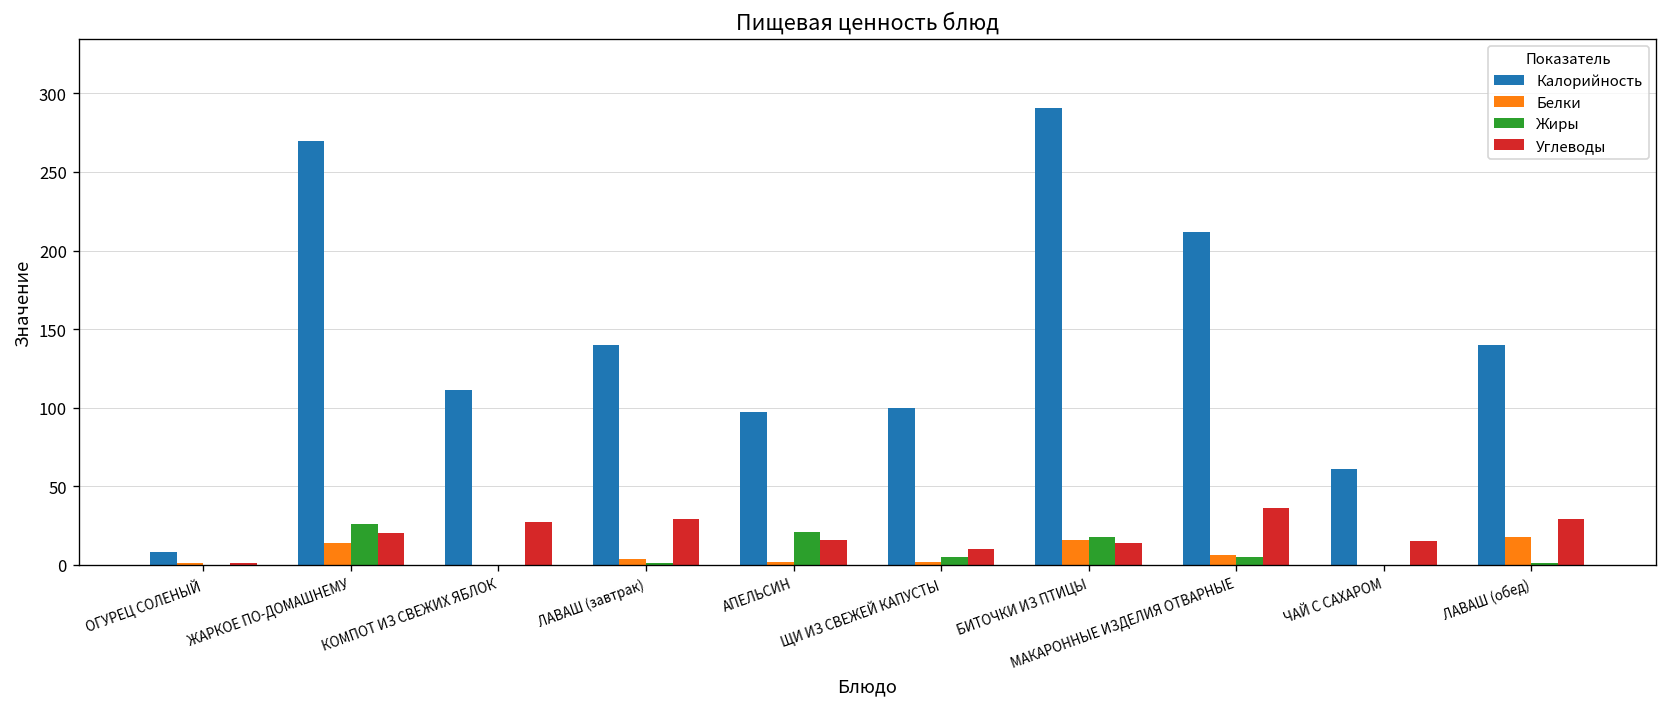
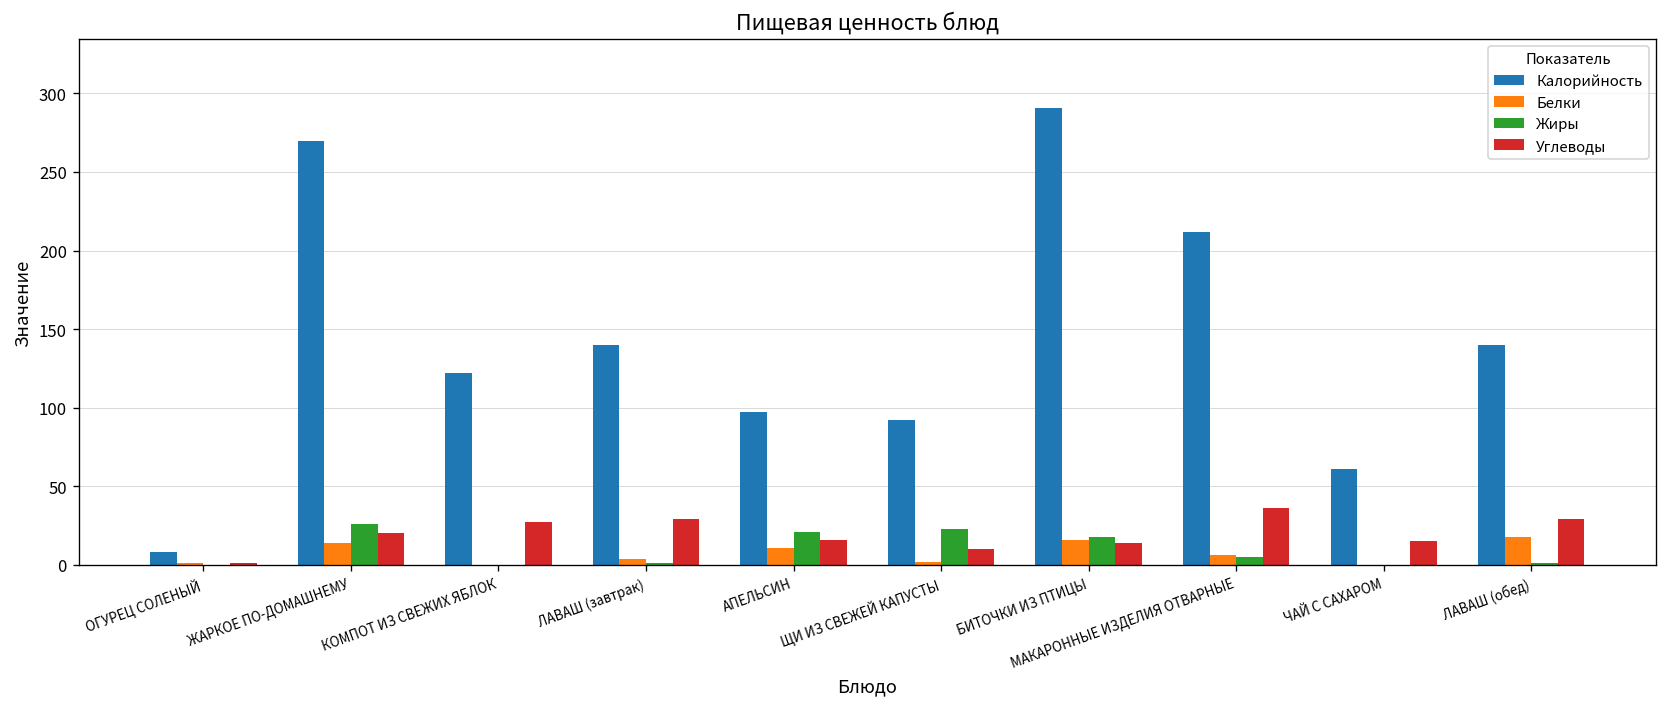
  {
    "Калорийность": {
      "ОГУРЕЦ СОЛЕНЫЙ": 8,
      "ЖАРКОЕ ПО-ДОМАШНЕМУ": 270,
-     "КОМПОТ ИЗ СВЕЖИХ ЯБЛОК": 111,
+     "КОМПОТ ИЗ СВЕЖИХ ЯБЛОК": 122,
      "ЛАВАШ (завтрак)": 140,
      "АПЕЛЬСИН": 97,
-     "ЩИ ИЗ СВЕЖЕЙ КАПУСТЫ": 100,
+     "ЩИ ИЗ СВЕЖЕЙ КАПУСТЫ": 92,
      "БИТОЧКИ ИЗ ПТИЦЫ": 291,
      "МАКАРОННЫЕ ИЗДЕЛИЯ ОТВАРНЫЕ": 212,
      "ЧАЙ С САХАРОМ": 61,
      "ЛАВАШ (обед)": 140
    },
    "Белки": {
      "ЖАРКОЕ ПО-ДОМАШНЕМУ": 14,
      "КОМПОТ ИЗ СВЕЖИХ ЯБЛОК": 0,
      "ЛАВАШ (завтрак)": 4,
-     "АПЕЛЬСИН": 2,
+     "АПЕЛЬСИН": 11,
      "ЩИ ИЗ СВЕЖЕЙ КАПУСТЫ": 2,
      "БИТОЧКИ ИЗ ПТИЦЫ": 16,
      "МАКАРОННЫЕ ИЗДЕЛИЯ ОТВАРНЫЕ": 6,
      "ЧАЙ С САХАРОМ": 0,
      "ЛАВАШ (обед)": 18
    },
    "Жиры": {
      "ОГУРЕЦ СОЛЕНЫЙ": 0,
      "ЖАРКОЕ ПО-ДОМАШНЕМУ": 26,
      "КОМПОТ ИЗ СВЕЖИХ ЯБЛОК": 0,
      "АПЕЛЬСИН": 21,
-     "ЩИ ИЗ СВЕЖЕЙ КАПУСТЫ": 5,
+     "ЩИ ИЗ СВЕЖЕЙ КАПУСТЫ": 23,
      "БИТОЧКИ ИЗ ПТИЦЫ": 18,
      "МАКАРОННЫЕ ИЗДЕЛИЯ ОТВАРНЫЕ": 5,
      "ЧАЙ С САХАРОМ": 0
    },
    "Углеводы": {
      "ЖАРКОЕ ПО-ДОМАШНЕМУ": 20,
      "КОМПОТ ИЗ СВЕЖИХ ЯБЛОК": 27,
      "ЛАВАШ (завтрак)": 29,
      "АПЕЛЬСИН": 16,
      "ЩИ ИЗ СВЕЖЕЙ КАПУСТЫ": 10,
      "БИТОЧКИ ИЗ ПТИЦЫ": 14,
      "МАКАРОННЫЕ ИЗДЕЛИЯ ОТВАРНЫЕ": 36,
      "ЧАЙ С САХАРОМ": 15,
      "ЛАВАШ (обед)": 29
    }
  }
